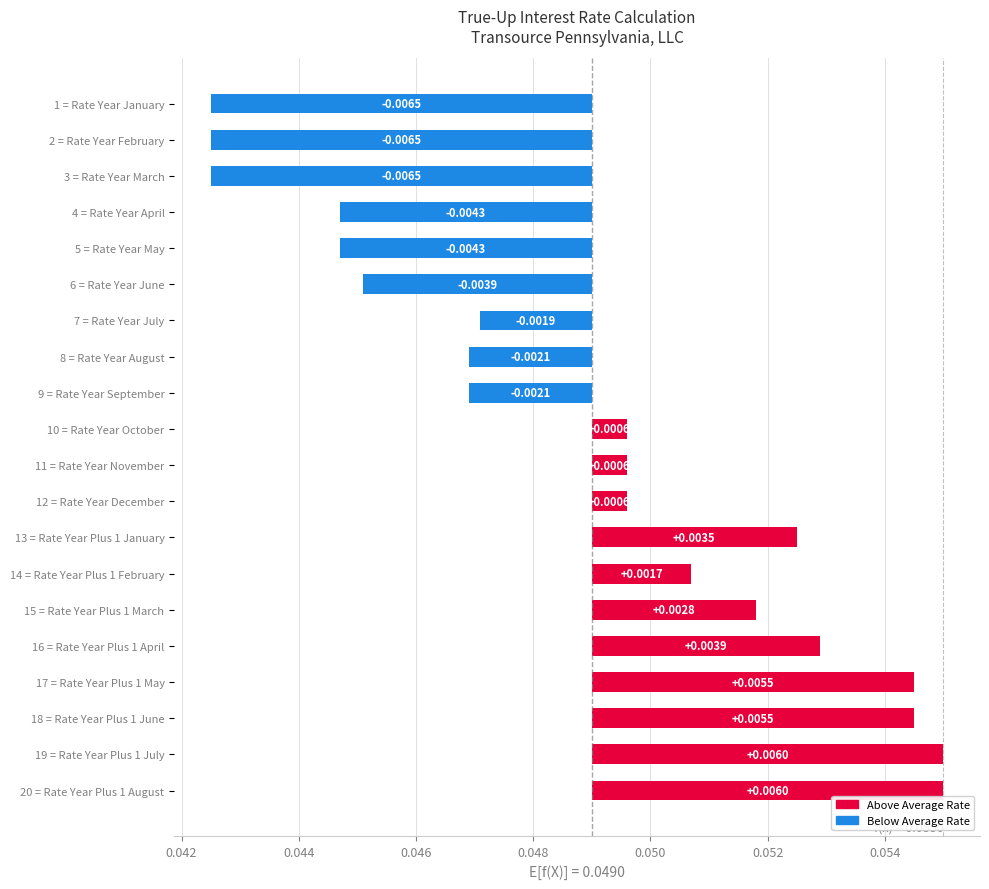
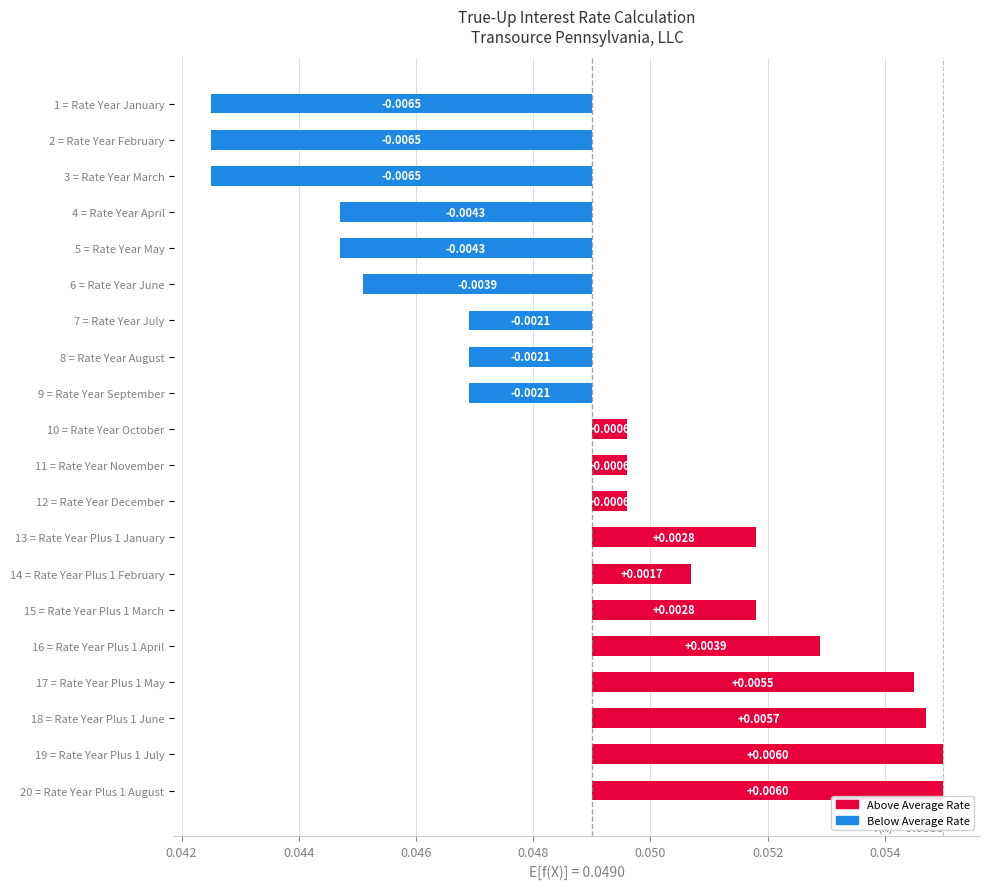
  {
    "1 = Rate Year January": "-0.0065",
    "2 = Rate Year February": "-0.0065",
    "3 = Rate Year March": "-0.0065",
    "4 = Rate Year April": "-0.0043",
    "5 = Rate Year May": "-0.0043",
    "6 = Rate Year June": "-0.0039",
-   "7 = Rate Year July": "-0.0019",
+   "7 = Rate Year July": "-0.0021",
    "8 = Rate Year August": "-0.0021",
    "9 = Rate Year September": "-0.0021",
    "10 = Rate Year October": "+0.0006",
    "11 = Rate Year November": "+0.0006",
    "12 = Rate Year December": "+0.0006",
-   "13 = Rate Year Plus 1 January": "+0.0035",
+   "13 = Rate Year Plus 1 January": "+0.0028",
    "14 = Rate Year Plus 1 February": "+0.0017",
    "15 = Rate Year Plus 1 March": "+0.0028",
    "16 = Rate Year Plus 1 April": "+0.0039",
    "17 = Rate Year Plus 1 May": "+0.0055",
-   "18 = Rate Year Plus 1 June": "+0.0055",
+   "18 = Rate Year Plus 1 June": "+0.0057",
    "19 = Rate Year Plus 1 July": "+0.0060",
    "20 = Rate Year Plus 1 August": "+0.0060"
  }
